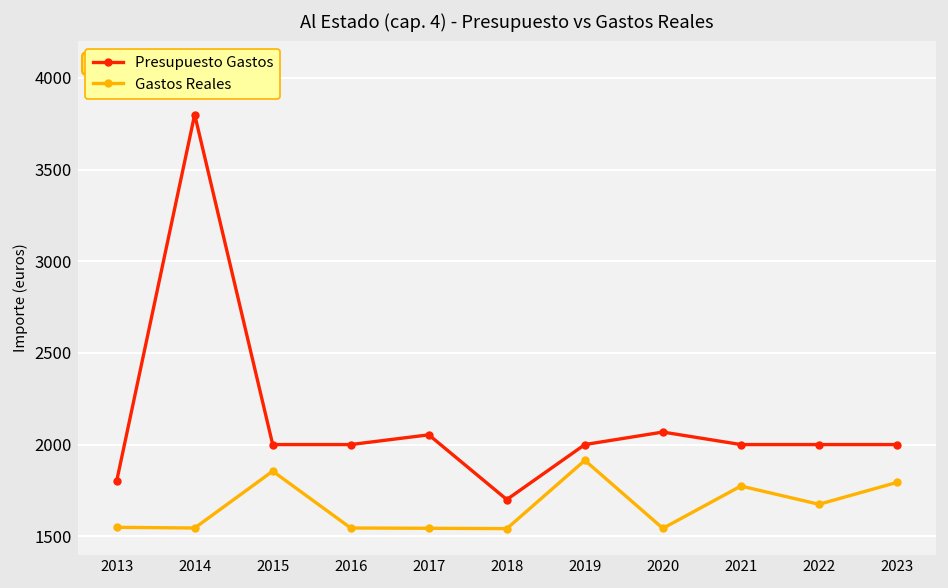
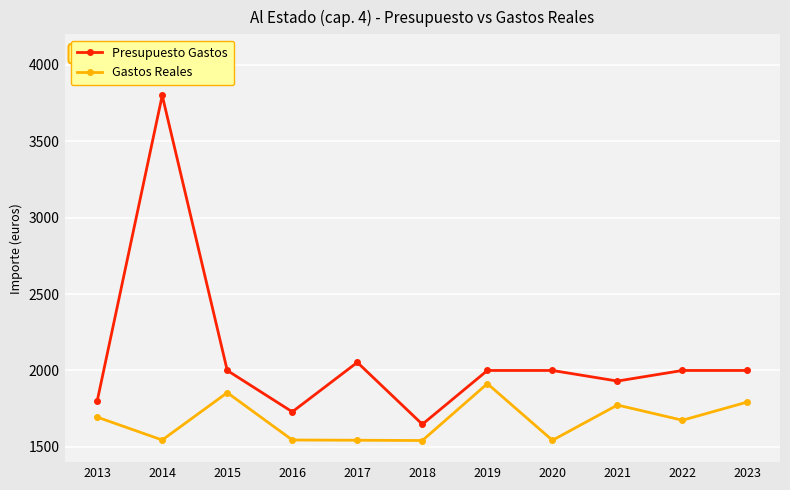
  {
    "Presupuesto Gastos": {
      "2013": 1800,
      "2014": 3800,
      "2015": 2000,
-     "2016": 2000,
+     "2016": 1730,
      "2017": 2050,
-     "2018": 1700,
+     "2018": 1650,
      "2019": 2000,
-     "2020": 2070,
-     "2021": 2000,
+     "2020": 2000,
+     "2021": 1930,
      "2022": 2000,
      "2023": 2000
    },
    "Gastos Reales": {
-     "2013": 1550,
+     "2013": 1690,
      "2014": 1540,
      "2015": 1850,
      "2016": 1540,
      "2017": 1540,
      "2018": 1540,
      "2019": 1910,
      "2020": 1540,
      "2021": 1770,
      "2022": 1670,
      "2023": 1790
    }
  }
